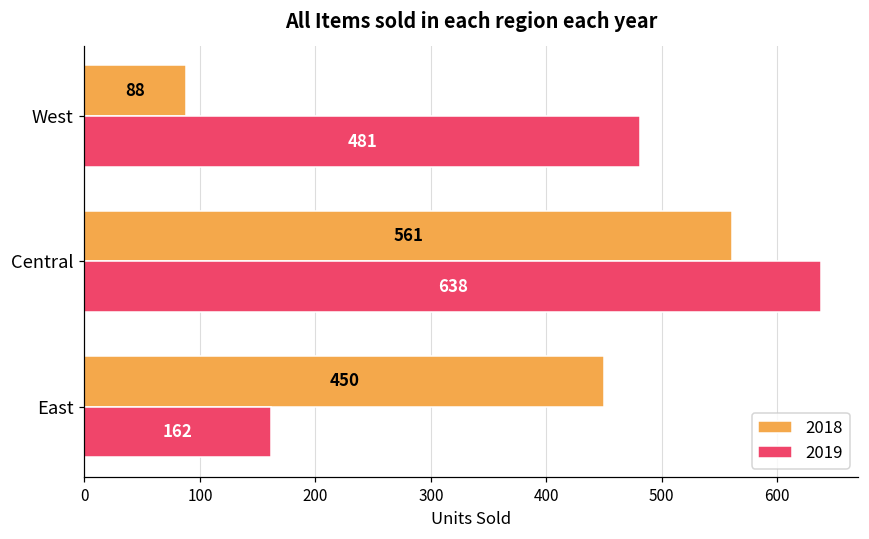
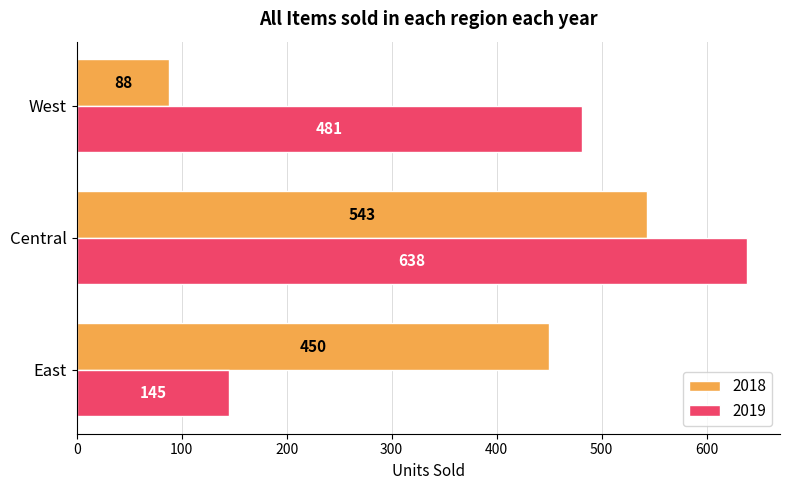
  {
    "2018": {
      "West": 88,
-     "Central": 561,
+     "Central": 543,
      "East": 450
    },
    "2019": {
      "West": 481,
      "Central": 638,
-     "East": 162
+     "East": 145
    }
  }
